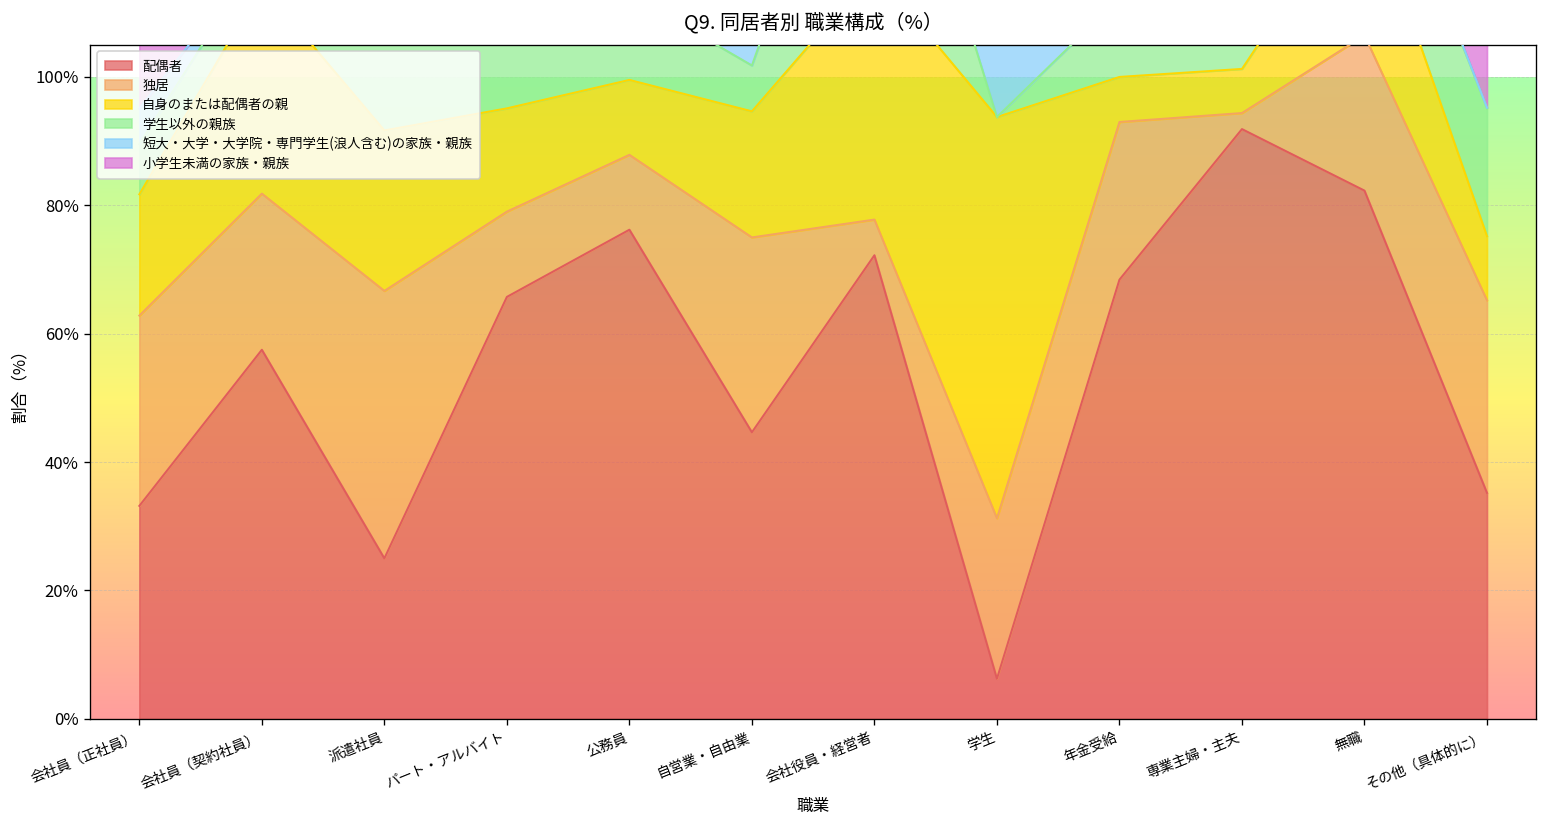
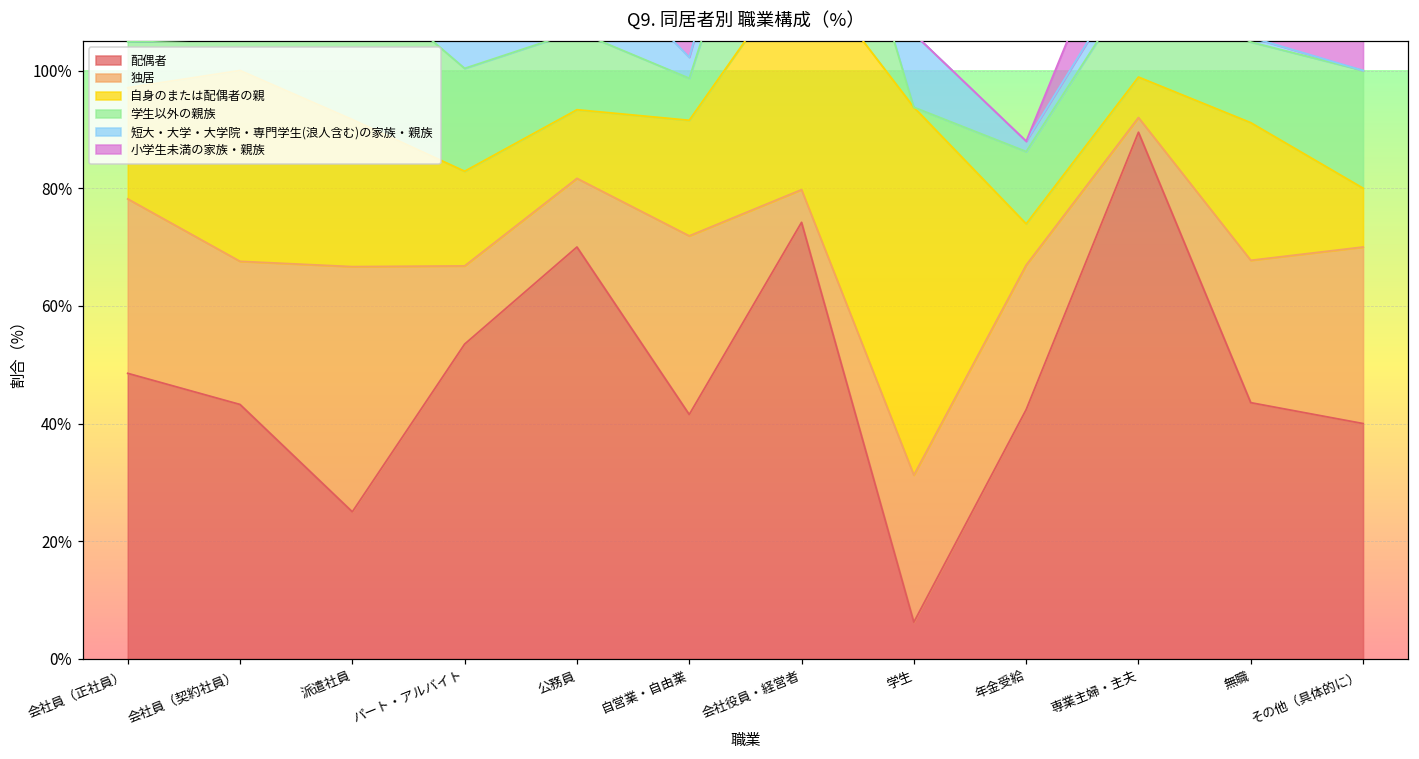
  {
    "配偶者": {
-     "会社員（正社員）": "33%",
-     "会社員（契約社員）": "57%",
+     "会社員（正社員）": "49%",
+     "会社員（契約社員）": "43%",
      "派遣社員": "25%",
-     "パート・アルバイト": "66%",
-     "公務員": "76%",
-     "自営業・自由業": "45%",
-     "会社役員・経営者": "72%",
+     "パート・アルバイト": "54%",
+     "公務員": "70%",
+     "自営業・自由業": "42%",
+     "会社役員・経営者": "74%",
      "学生": "6%",
-     "年金受給": "68%",
-     "専業主婦・主夫": "92%",
-     "無職": "82%",
-     "その他（具体的に）": "35%"
+     "年金受給": "42%",
+     "専業主婦・主夫": "90%",
+     "無職": "44%",
+     "その他（具体的に）": "40%"
    },
    "独居": {
      "会社員（正社員）": "30%",
      "会社員（契約社員）": "24%",
      "派遣社員": "42%",
      "パート・アルバイト": "13%",
      "公務員": "12%",
      "自営業・自由業": "30%",
      "会社役員・経営者": "6%",
      "学生": "25%",
      "年金受給": "25%",
      "専業主婦・主夫": "3%",
      "その他（具体的に）": "30%"
    },
    "自身のまたは配偶者の親": {
      "パート・アルバイト": "16%",
      "公務員": "12%",
      "自営業・自由業": "20%",
      "年金受給": "7%",
      "専業主婦・主夫": "7%",
      "その他（具体的に）": "10%"
    },
    "学生以外の親族": {
      "自営業・自由業": "7%"
    },
    "短大・大学・大学院・専門学生(浪人含む)の家族・親族": {
      "自営業・自由業": "4%"
    }
  }
